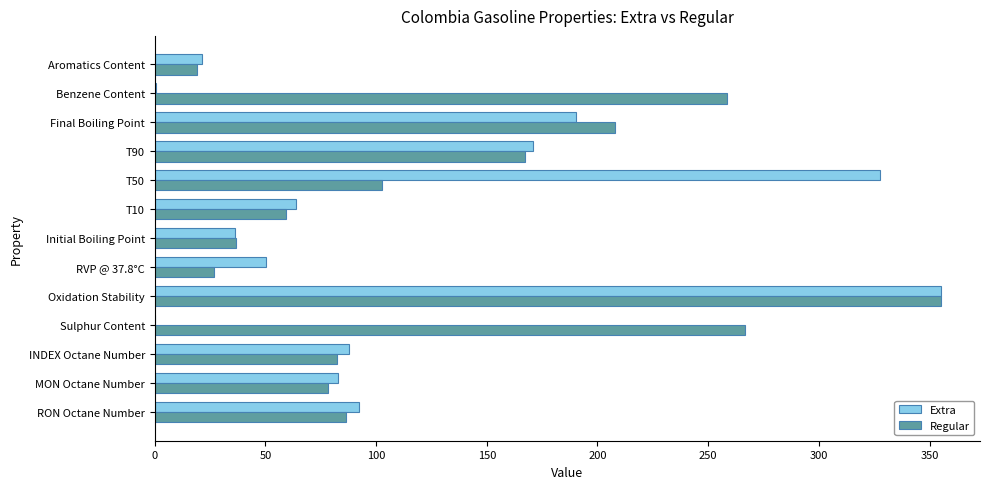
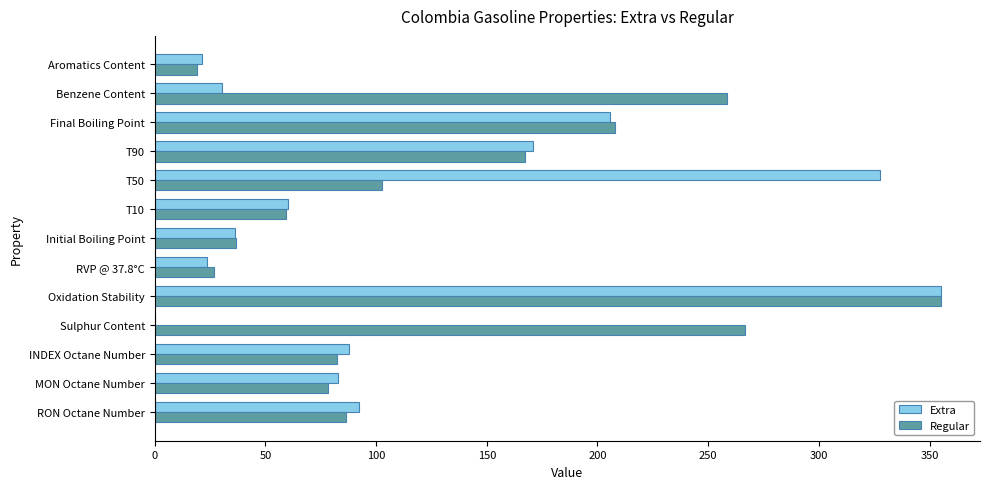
  {
    "Extra": {
      "Aromatics Content": 21,
-     "Benzene Content": 1,
-     "Final Boiling Point": 190,
+     "Benzene Content": 30,
+     "Final Boiling Point": 206,
      "T90": 171,
      "T50": 328,
-     "T10": 64,
+     "T10": 60,
      "Initial Boiling Point": 37,
-     "RVP @ 37.8°C": 51,
+     "RVP @ 37.8°C": 24,
      "Oxidation Stability": 355,
      "INDEX Octane Number": 88,
      "MON Octane Number": 83,
      "RON Octane Number": 93
    },
    "Regular": {
      "Aromatics Content": 19,
      "Benzene Content": 259,
      "Final Boiling Point": 208,
      "T90": 167,
      "T50": 103,
      "T10": 59,
      "Initial Boiling Point": 37,
      "RVP @ 37.8°C": 27,
      "Oxidation Stability": 355,
      "Sulphur Content": 266,
      "INDEX Octane Number": 82,
      "MON Octane Number": 78,
      "RON Octane Number": 86
    }
  }
